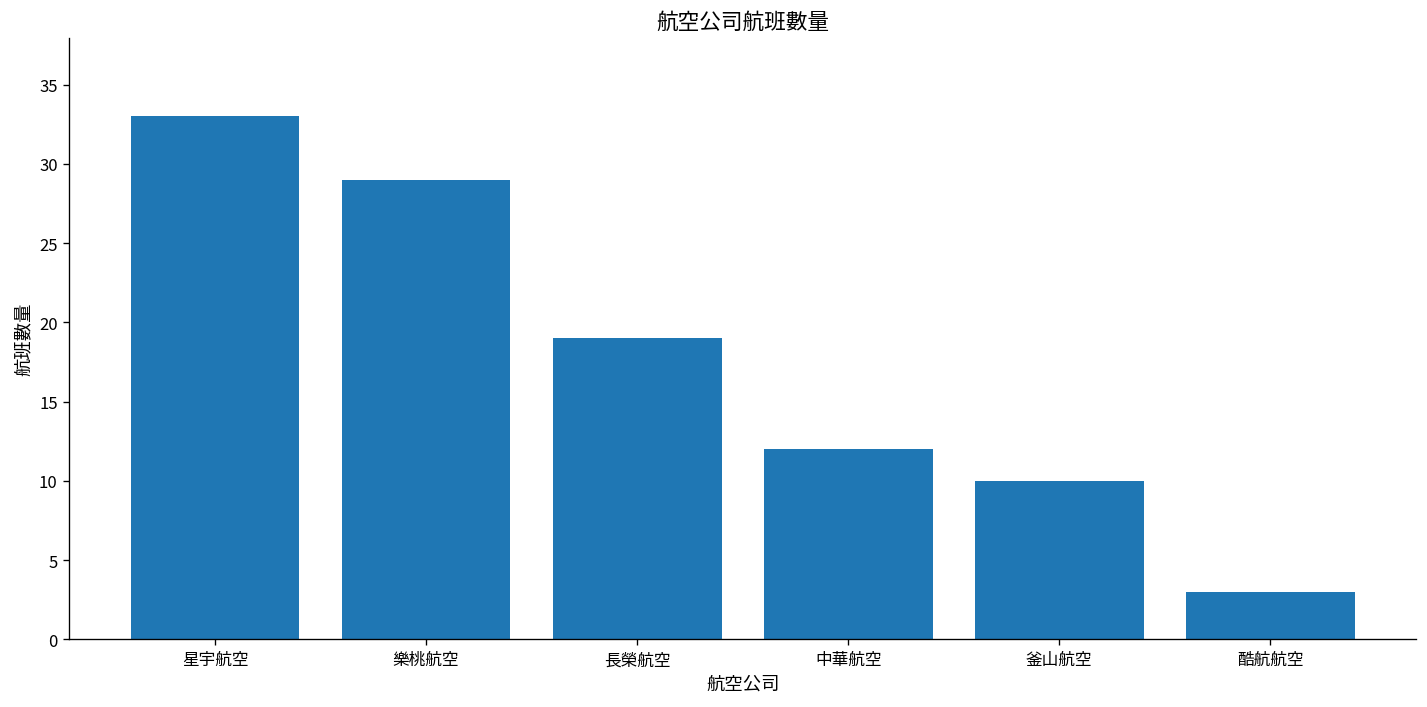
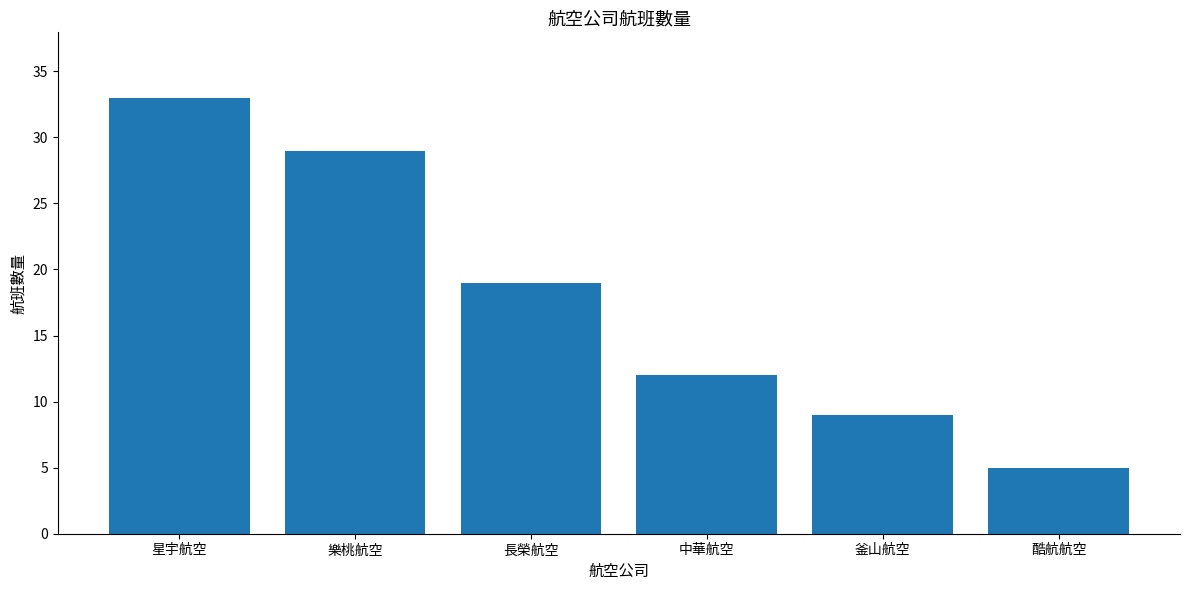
  {
    "星宇航空": 33,
    "樂桃航空": 29,
    "長榮航空": 19,
    "中華航空": 12,
-   "釜山航空": 10,
-   "酷航航空": 3
+   "釜山航空": 9,
+   "酷航航空": 5
  }
